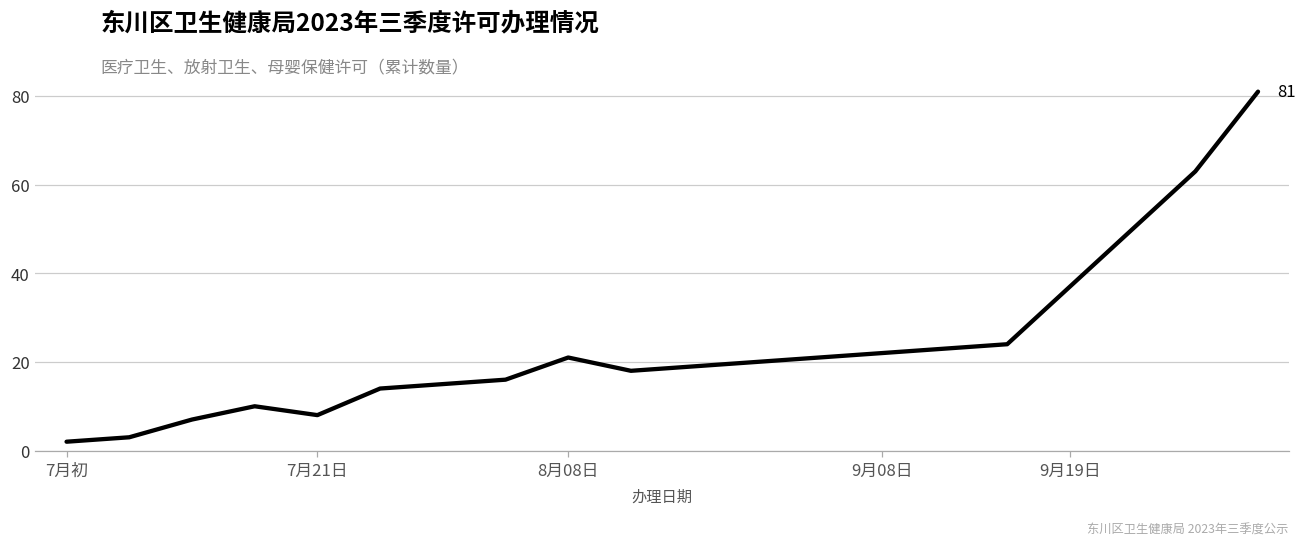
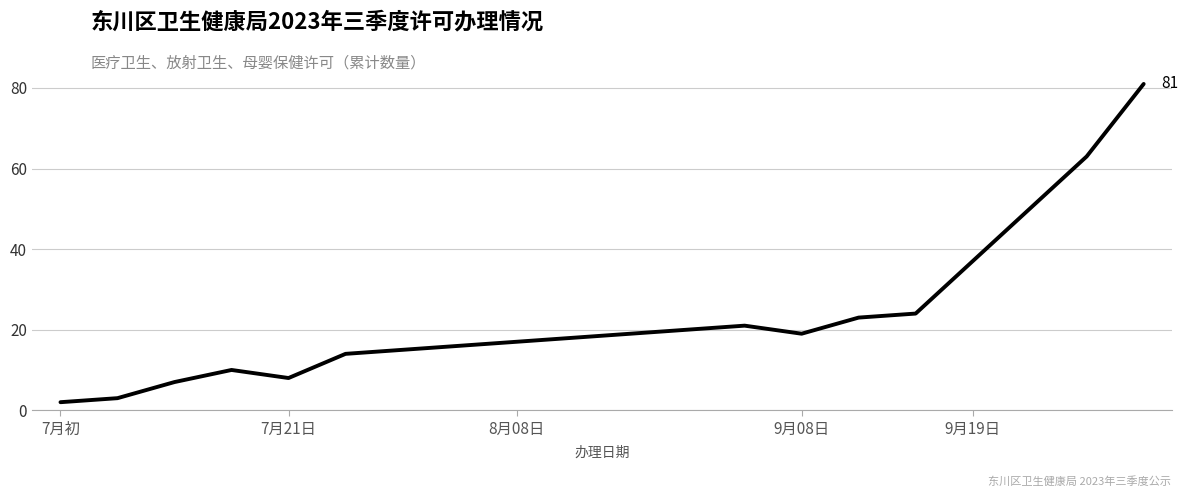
  {
    "7月初": 2,
    "7月21日": 8,
-   "8月08日": 21,
-   "9月08日": 22,
+   "8月08日": 17,
+   "9月08日": 19,
    "9月19日": 37
  }
